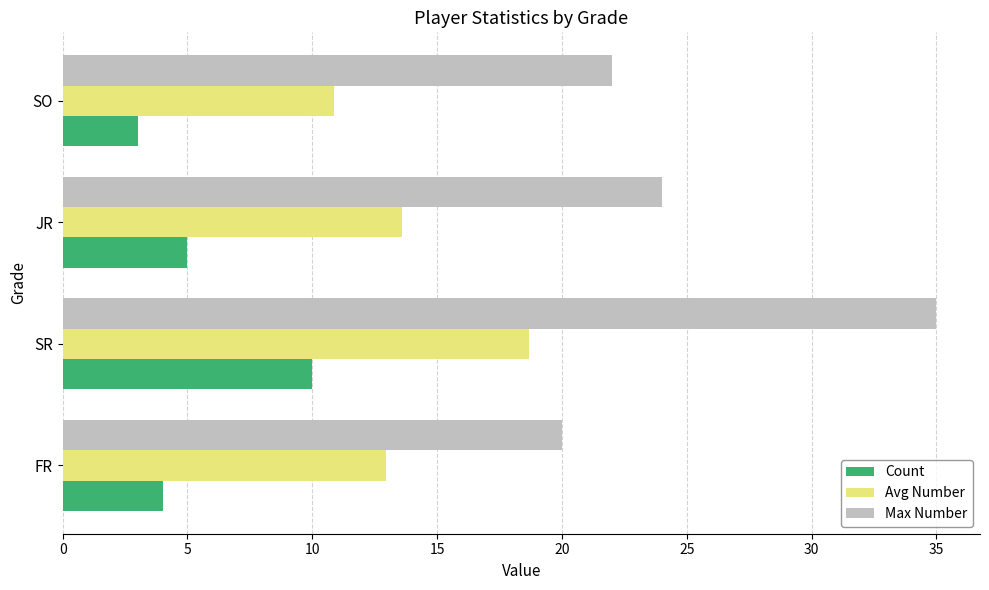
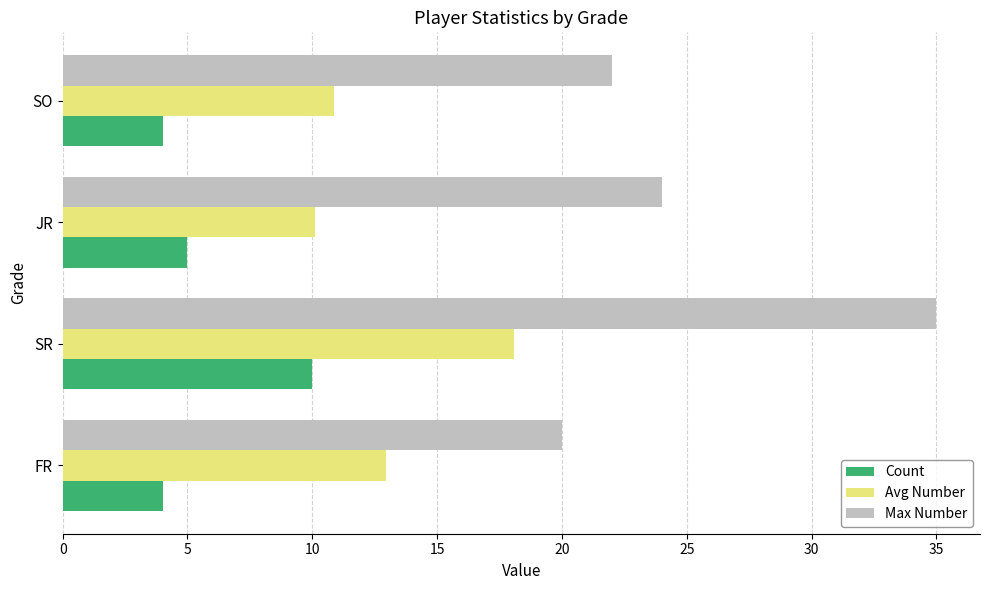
  {
    "Count": {
-     "SO": 3,
+     "SO": 4,
      "JR": 5,
      "SR": 10,
      "FR": 4
    },
    "Avg Number": {
      "SO": 10.9,
-     "JR": 13.6,
-     "SR": 18.7,
+     "JR": 10.1,
+     "SR": 18.1,
      "FR": 13.0
    },
    "Max Number": {
      "SO": 22.0,
      "JR": 24.0,
      "SR": 35.0,
      "FR": 20.0
    }
  }
